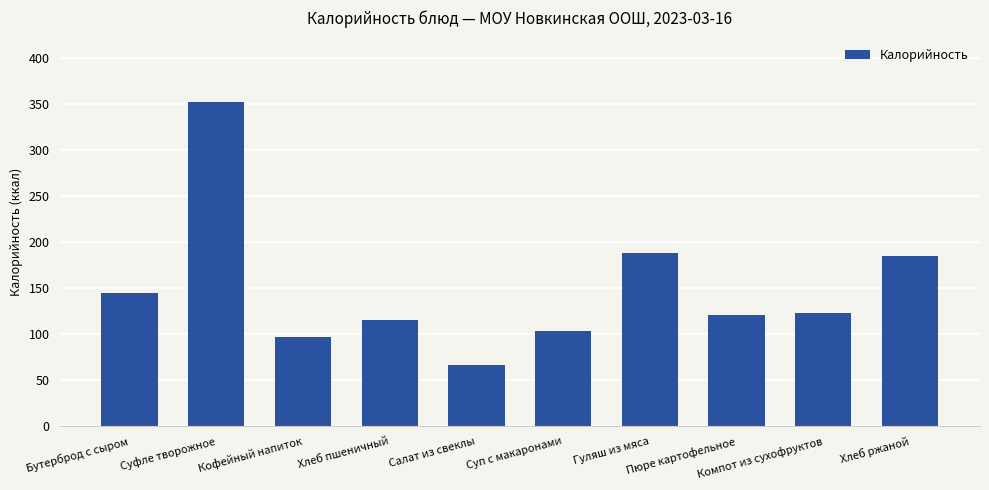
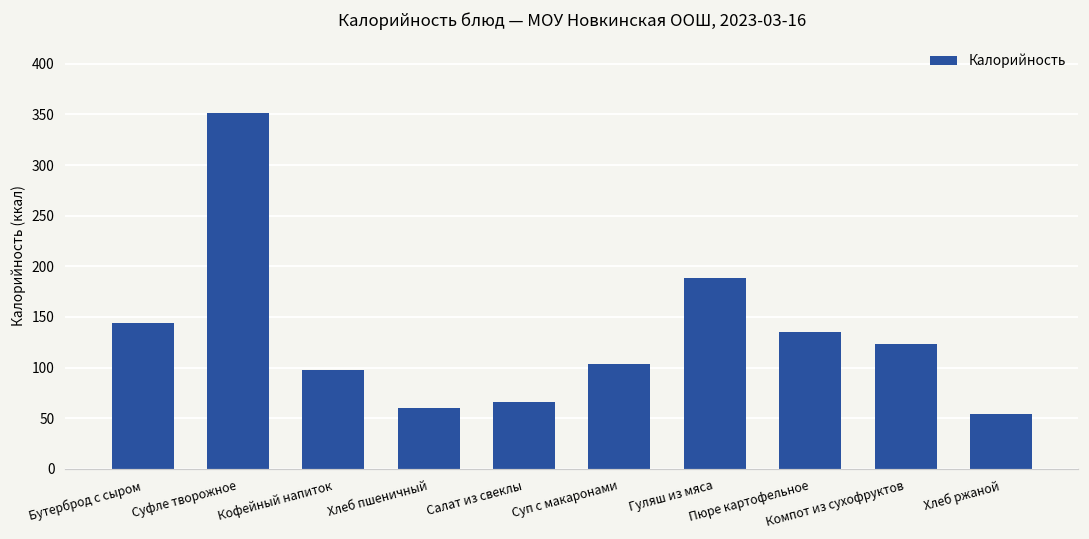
  {
    "Бутерброд с сыром": 140,
    "Суфле творожное": 350,
    "Кофейный напиток": 100,
-   "Хлеб пшеничный": 120,
+   "Хлеб пшеничный": 60,
    "Салат из свеклы": 70,
    "Суп с макаронами": 100,
    "Гуляш из мяса": 190,
-   "Пюре картофельное": 120,
+   "Пюре картофельное": 140,
    "Компот из сухофруктов": 120,
-   "Хлеб ржаной": 190
+   "Хлеб ржаной": 50
  }
